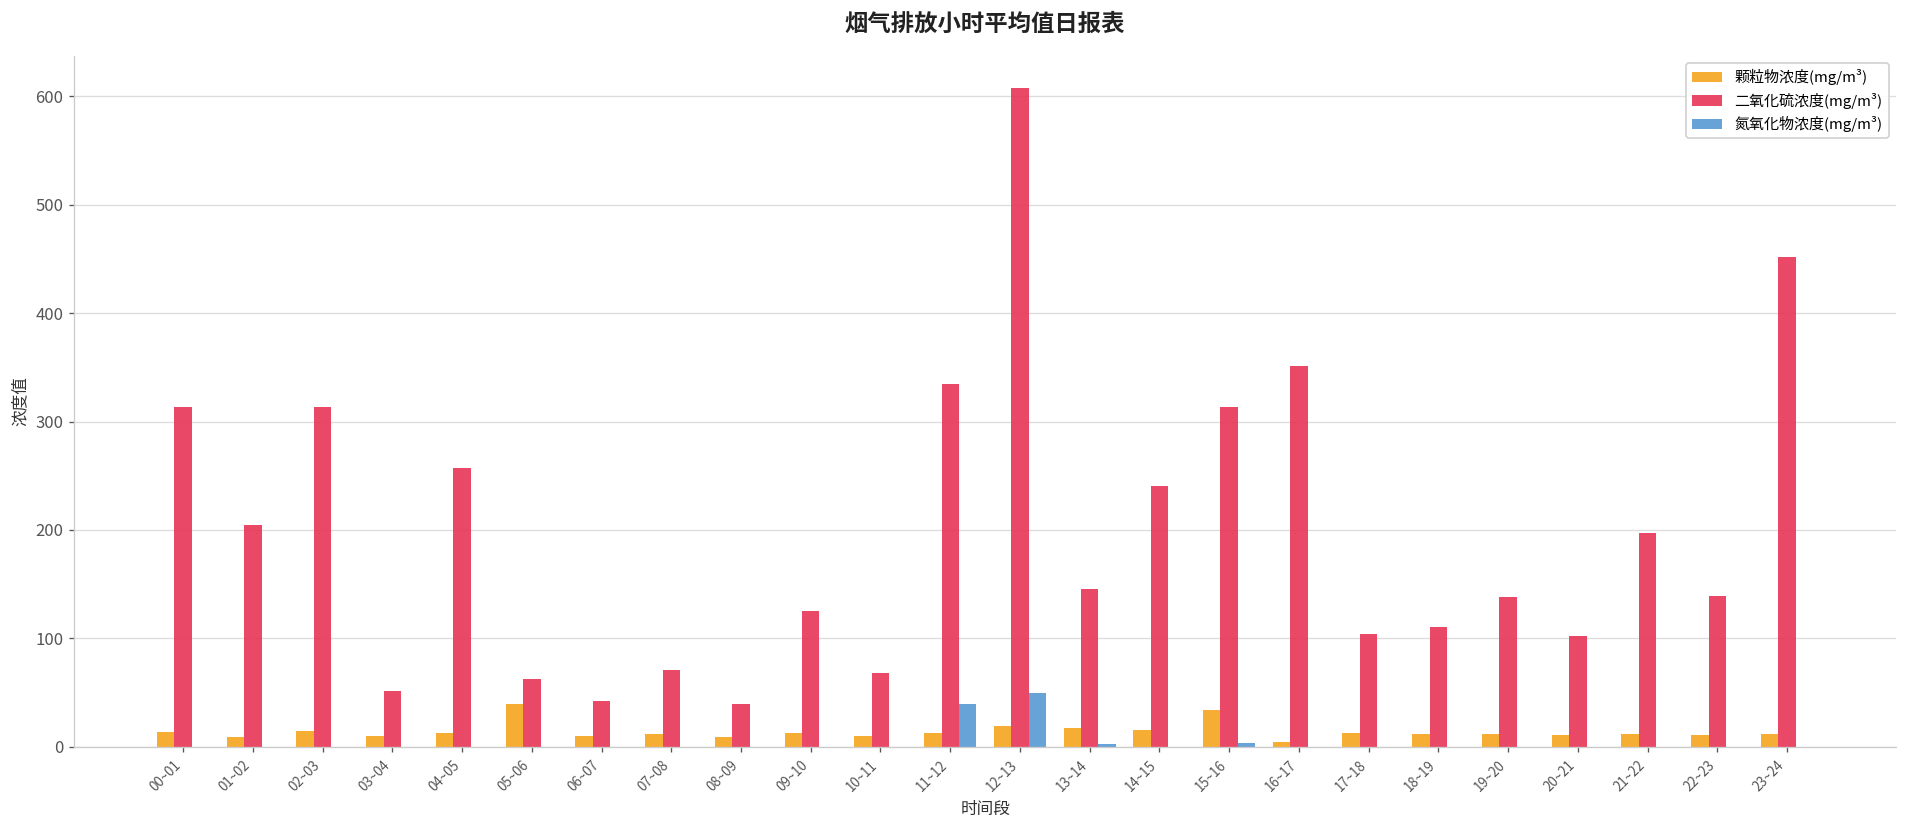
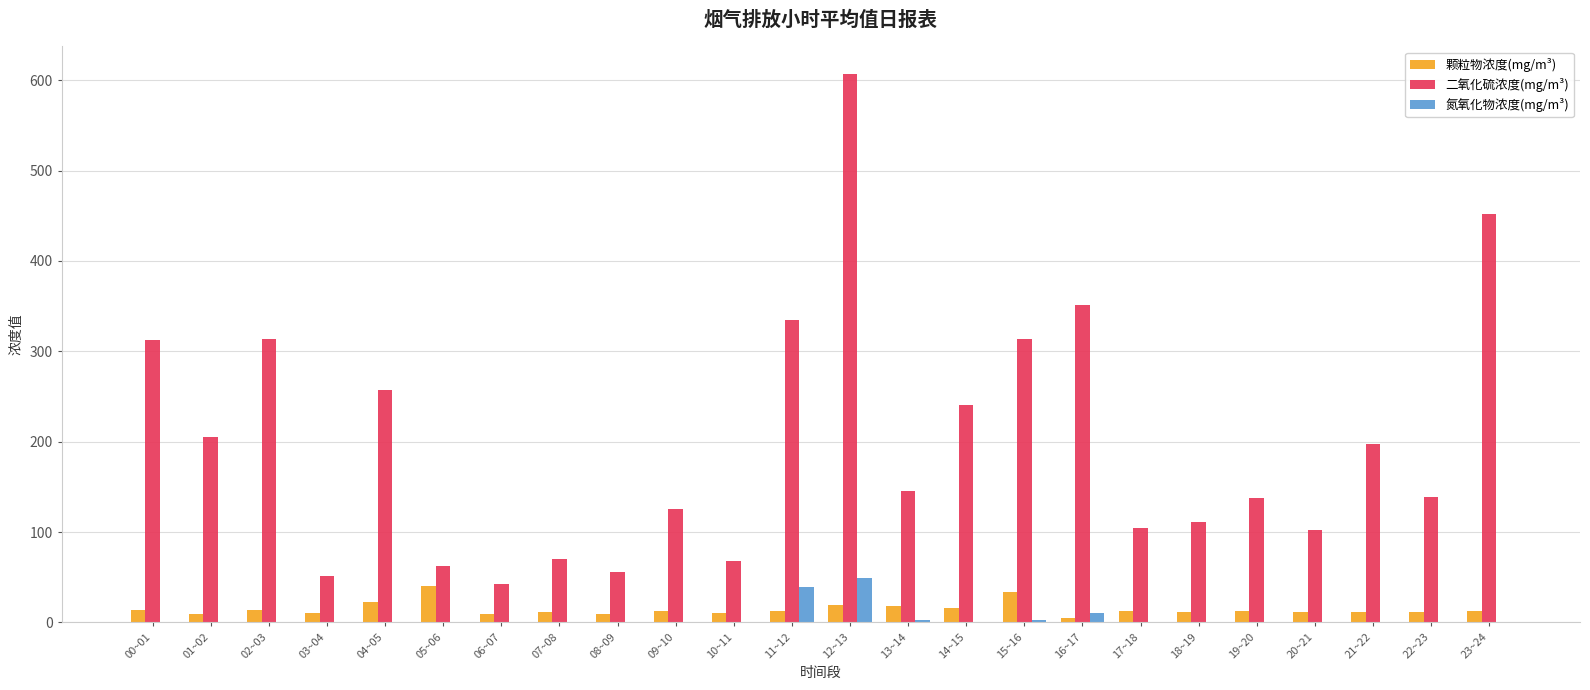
  {
    "颗粒物浓度(mg/m³)": {
      "00~01": 10,
      "01~02": 10,
      "02~03": 10,
      "03~04": 10,
-     "04~05": 10,
+     "04~05": 20,
      "05~06": 40,
      "06~07": 10,
      "07~08": 10,
      "08~09": 10,
      "09~10": 10,
      "10~11": 10,
      "11~12": 10,
      "12~13": 20,
      "13~14": 20,
      "14~15": 20,
      "15~16": 30,
      "16~17": 0,
      "17~18": 10,
      "18~19": 10,
      "19~20": 10,
      "20~21": 10,
      "21~22": 10,
      "22~23": 10,
      "23~24": 10
    },
    "二氧化硫浓度(mg/m³)": {
      "00~01": 310,
      "01~02": 200,
      "02~03": 310,
      "03~04": 50,
      "04~05": 260,
      "05~06": 60,
      "06~07": 40,
      "07~08": 70,
-     "08~09": 40,
+     "08~09": 60,
      "09~10": 130,
      "10~11": 70,
      "11~12": 330,
      "12~13": 610,
      "13~14": 150,
      "14~15": 240,
      "15~16": 310,
      "16~17": 350,
      "17~18": 100,
      "18~19": 110,
      "19~20": 140,
      "20~21": 100,
      "21~22": 200,
      "22~23": 140,
      "23~24": 450
    },
    "氮氧化物浓度(mg/m³)": {
      "00~01": 0,
      "01~02": 0,
      "03~04": 0,
      "04~05": 0,
      "05~06": 0,
      "06~07": 0,
      "07~08": 0,
      "08~09": 0,
      "09~10": 0,
      "10~11": 0,
      "11~12": 40,
      "12~13": 50,
      "14~15": 0,
      "15~16": 0,
-     "16~17": 0,
+     "16~17": 10,
      "17~18": 0,
      "18~19": 0,
      "19~20": 0,
      "20~21": 0,
      "21~22": 0,
      "22~23": 0,
      "23~24": 0
    }
  }
